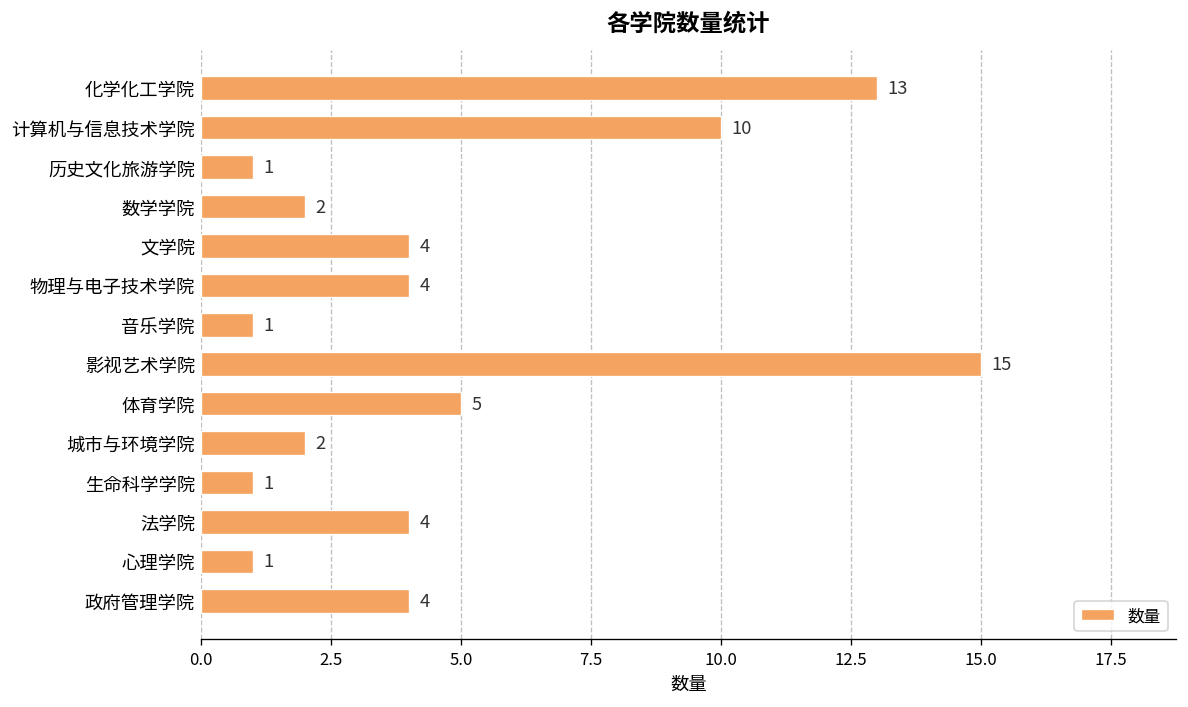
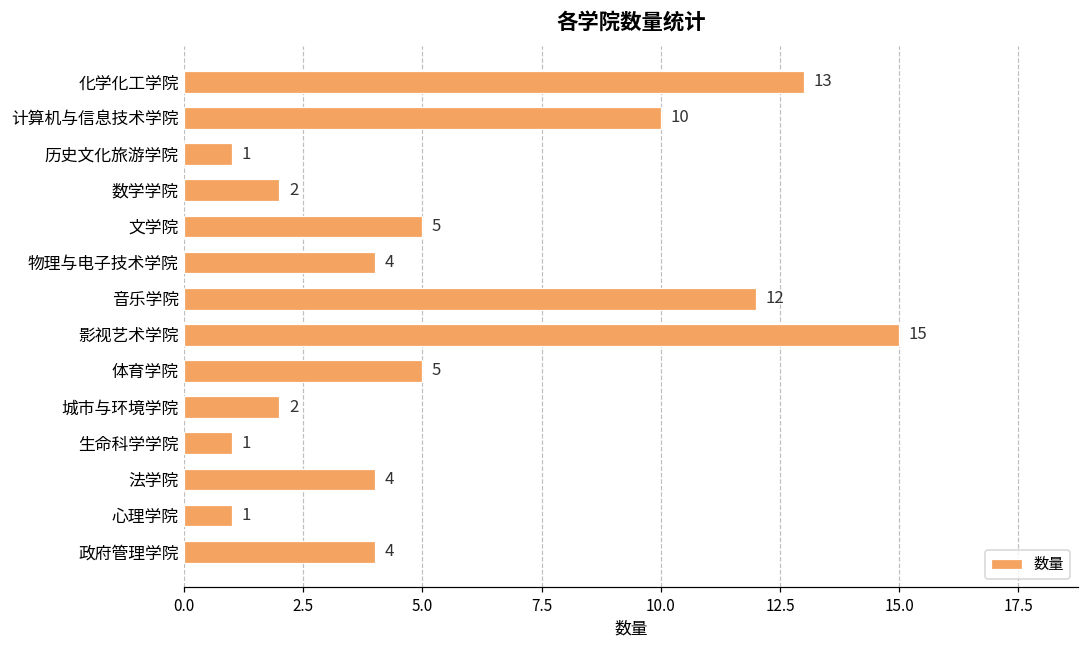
  {
    "化学化工学院": 13,
    "计算机与信息技术学院": 10,
    "历史文化旅游学院": 1,
    "数学学院": 2,
-   "文学院": 4,
+   "文学院": 5,
    "物理与电子技术学院": 4,
-   "音乐学院": 1,
+   "音乐学院": 12,
    "影视艺术学院": 15,
    "体育学院": 5,
    "城市与环境学院": 2,
    "生命科学学院": 1,
    "法学院": 4,
    "心理学院": 1,
    "政府管理学院": 4
  }
